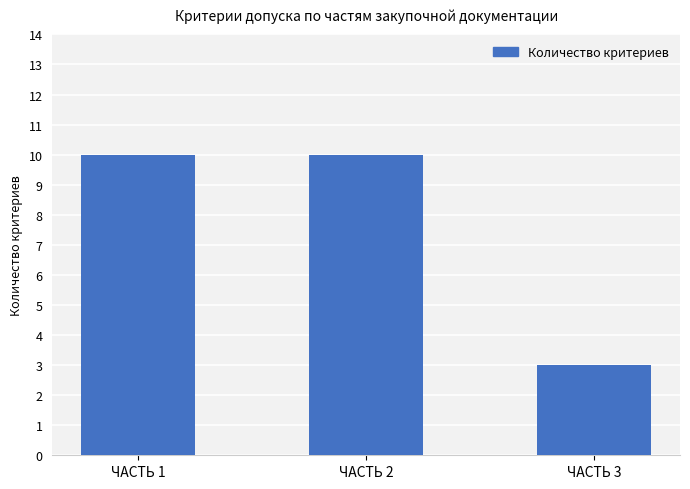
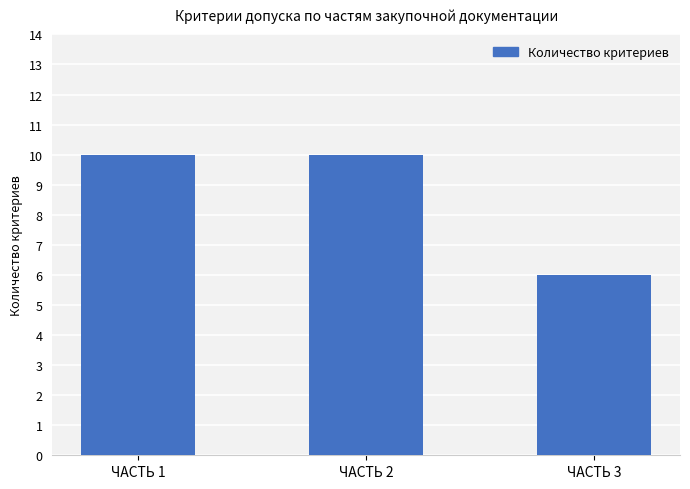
  {
    "ЧАСТЬ 1": 10,
    "ЧАСТЬ 2": 10,
-   "ЧАСТЬ 3": 3
+   "ЧАСТЬ 3": 6
  }
